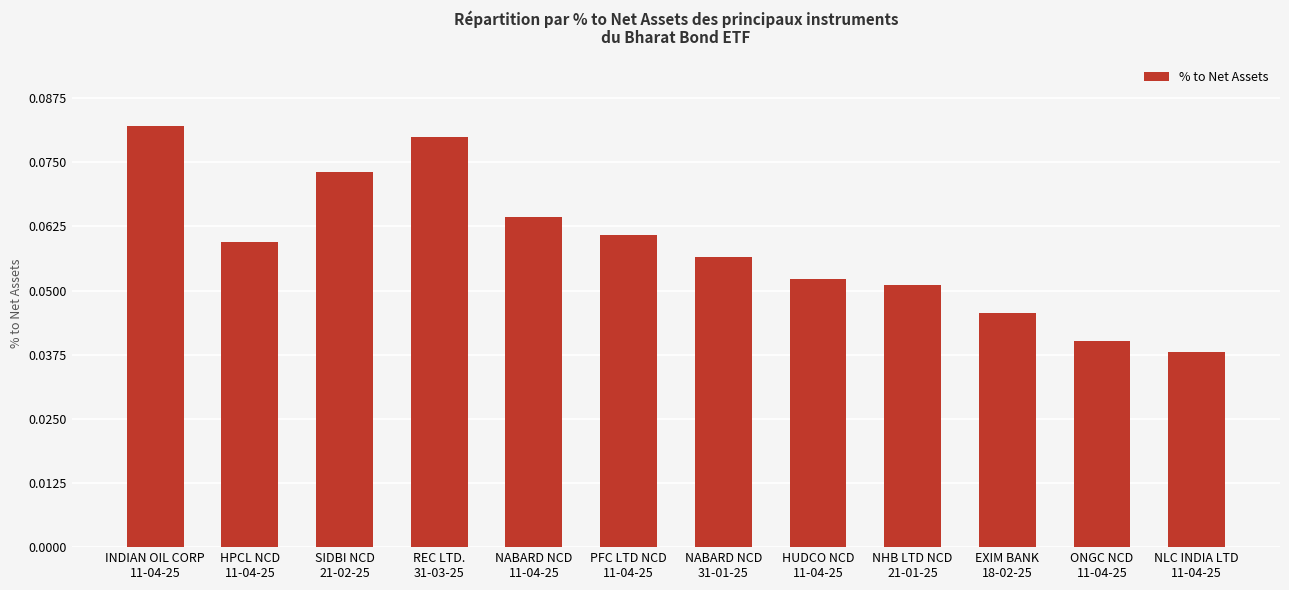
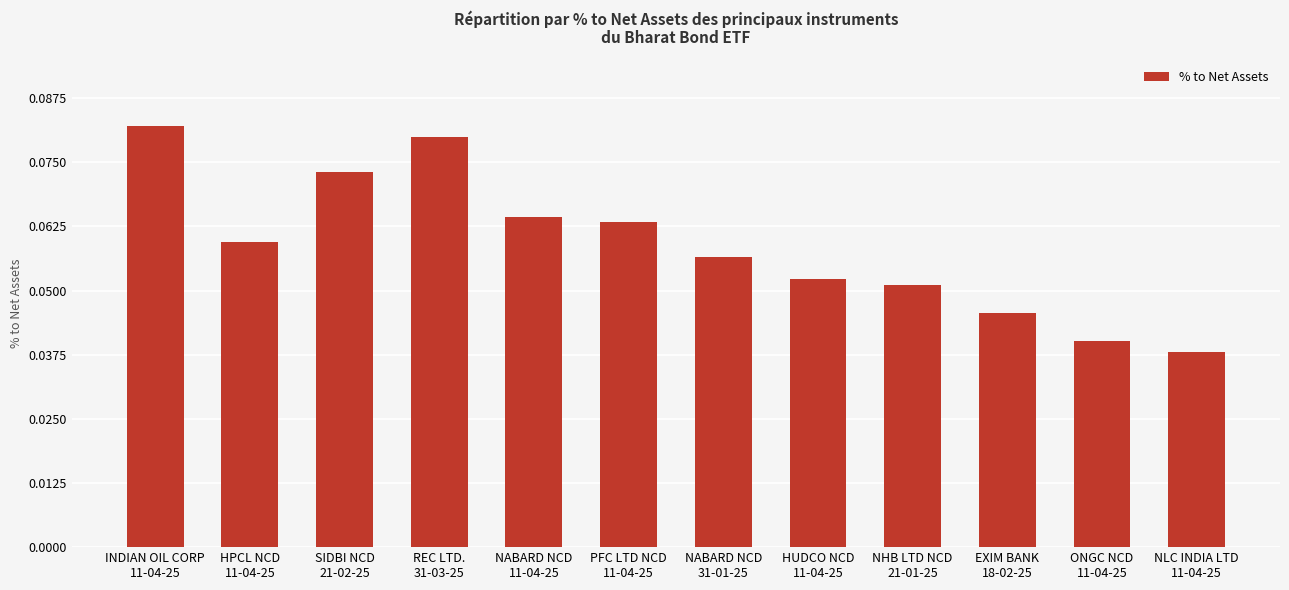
  {
    "INDIAN OIL CORP 11-04-25": 0.082,
    "HPCL NCD 11-04-25": 0.060,
    "SIDBI NCD 21-02-25": 0.073,
    "REC LTD. 31-03-25": 0.080,
    "NABARD NCD 11-04-25": 0.064,
-   "PFC LTD NCD 11-04-25": 0.061,
+   "PFC LTD NCD 11-04-25": 0.063,
    "NABARD NCD 31-01-25": 0.057,
    "HUDCO NCD 11-04-25": 0.052,
    "NHB LTD NCD 21-01-25": 0.051,
    "EXIM BANK 18-02-25": 0.046,
    "ONGC NCD 11-04-25": 0.040,
    "NLC INDIA LTD 11-04-25": 0.038
  }
